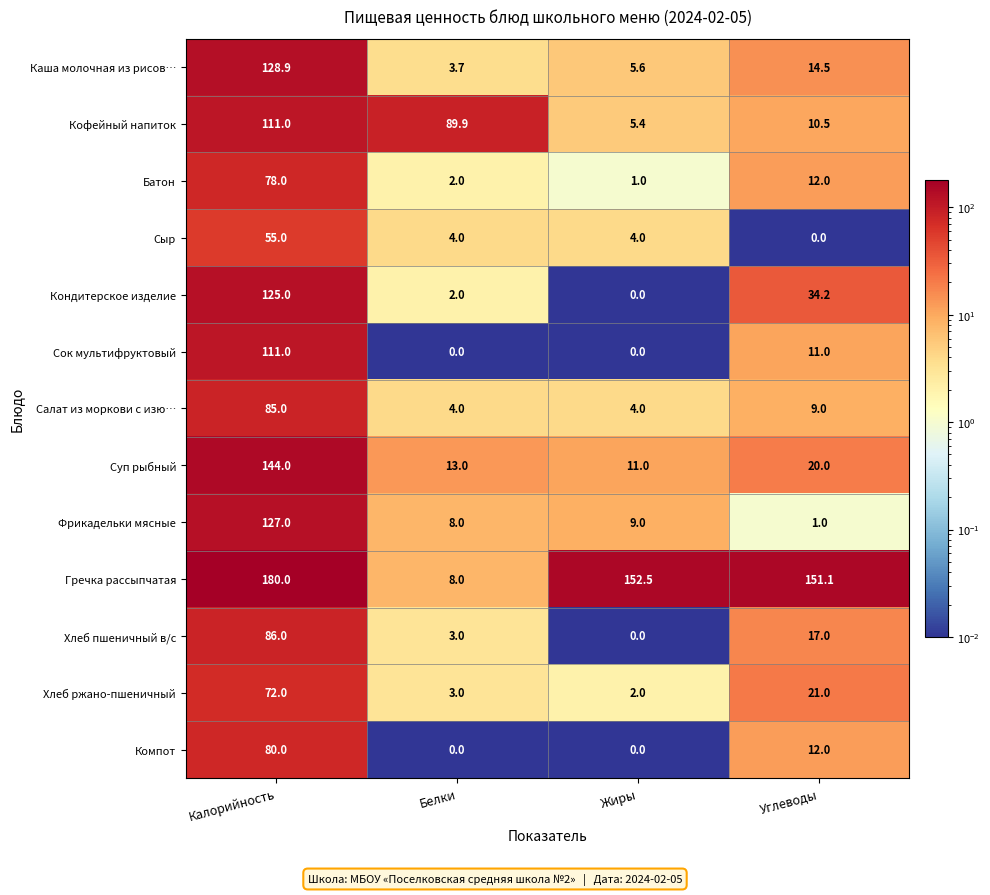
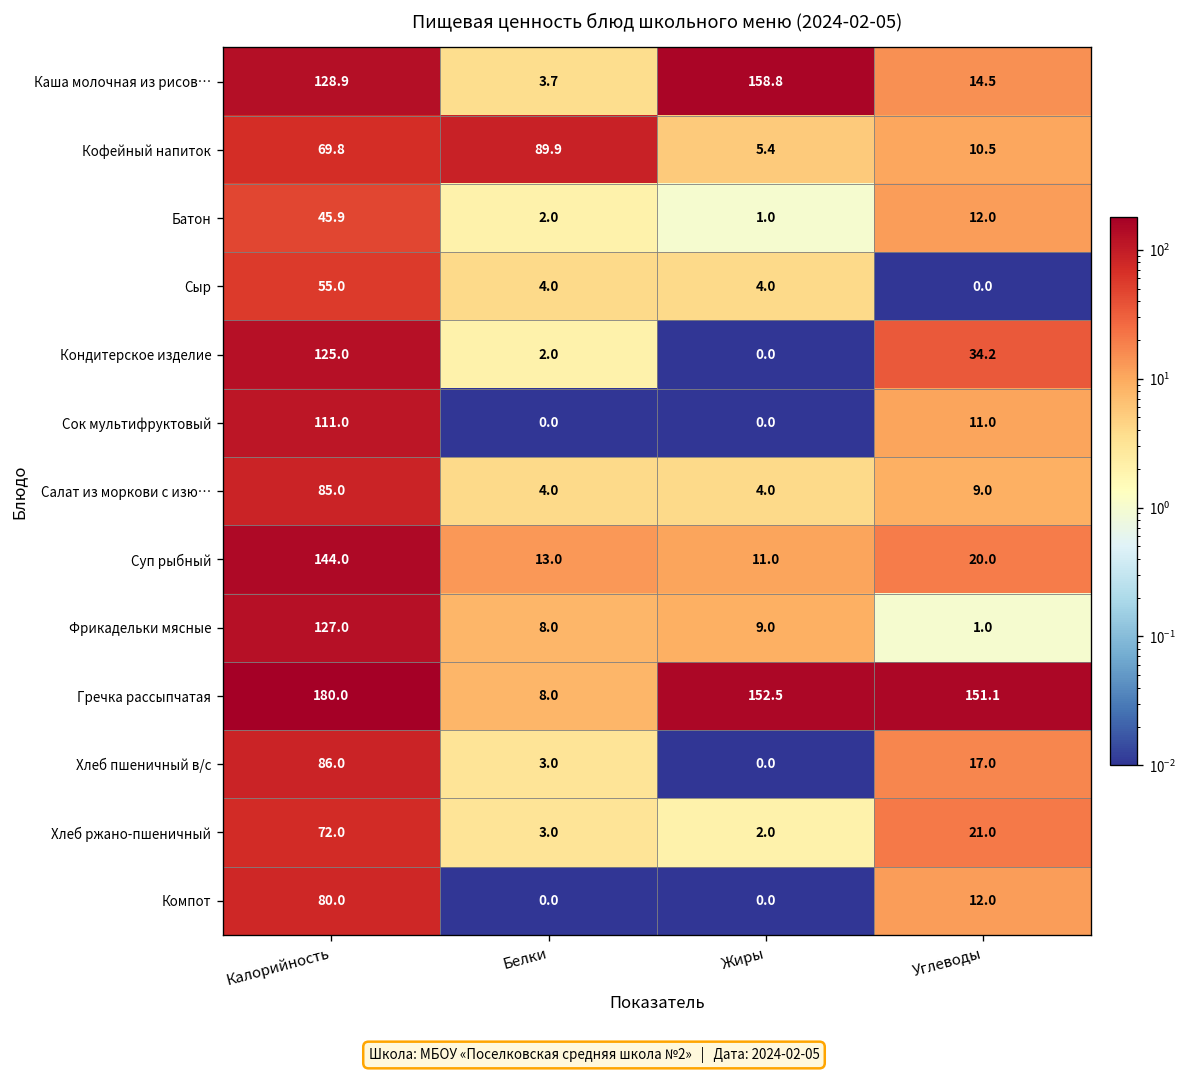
  {
    "Каша молочная из рисов…": {
      "Калорийность": 128.9,
      "Белки": 3.7,
-     "Жиры": 5.6,
+     "Жиры": 158.8,
      "Углеводы": 14.5
    },
    "Кофейный напиток": {
-     "Калорийность": 111.0,
+     "Калорийность": 69.8,
      "Белки": 89.9,
      "Жиры": 5.4,
      "Углеводы": 10.5
    },
    "Батон": {
-     "Калорийность": 78.0,
+     "Калорийность": 45.9,
      "Белки": 2.0,
      "Жиры": 1.0,
      "Углеводы": 12.0
    },
    "Сыр": {
      "Калорийность": 55.0,
      "Белки": 4.0,
      "Жиры": 4.0,
      "Углеводы": 0.0
    },
    "Кондитерское изделие": {
      "Калорийность": 125.0,
      "Белки": 2.0,
      "Жиры": 0.0,
      "Углеводы": 34.2
    },
    "Сок мультифруктовый": {
      "Калорийность": 111.0,
      "Белки": 0.0,
      "Жиры": 0.0,
      "Углеводы": 11.0
    },
    "Салат из моркови с изю…": {
      "Калорийность": 85.0,
      "Белки": 4.0,
      "Жиры": 4.0,
      "Углеводы": 9.0
    },
    "Суп рыбный": {
      "Калорийность": 144.0,
      "Белки": 13.0,
      "Жиры": 11.0,
      "Углеводы": 20.0
    },
    "Фрикадельки мясные": {
      "Калорийность": 127.0,
      "Белки": 8.0,
      "Жиры": 9.0,
      "Углеводы": 1.0
    },
    "Гречка рассыпчатая": {
      "Калорийность": 180.0,
      "Белки": 8.0,
      "Жиры": 152.5,
      "Углеводы": 151.1
    },
    "Хлеб пшеничный в/с": {
      "Калорийность": 86.0,
      "Белки": 3.0,
      "Жиры": 0.0,
      "Углеводы": 17.0
    },
    "Хлеб ржано-пшеничный": {
      "Калорийность": 72.0,
      "Белки": 3.0,
      "Жиры": 2.0,
      "Углеводы": 21.0
    },
    "Компот": {
      "Калорийность": 80.0,
      "Белки": 0.0,
      "Жиры": 0.0,
      "Углеводы": 12.0
    }
  }
